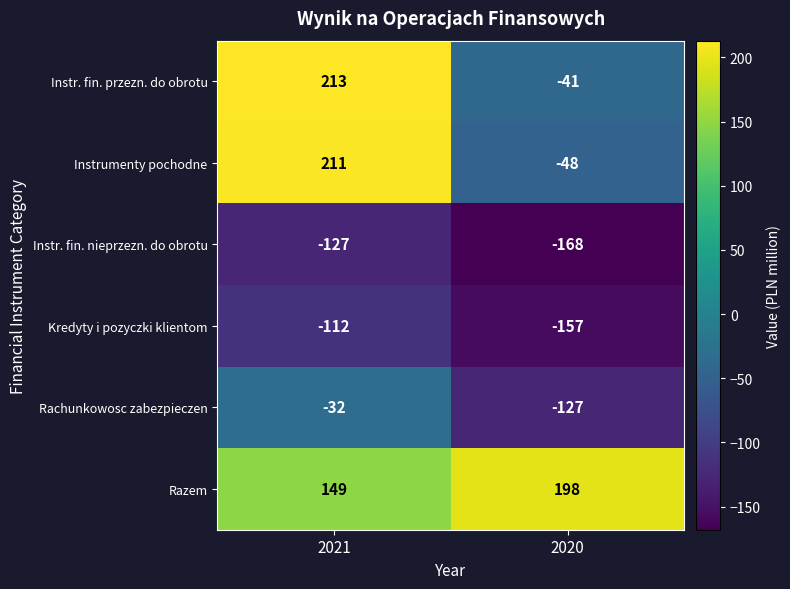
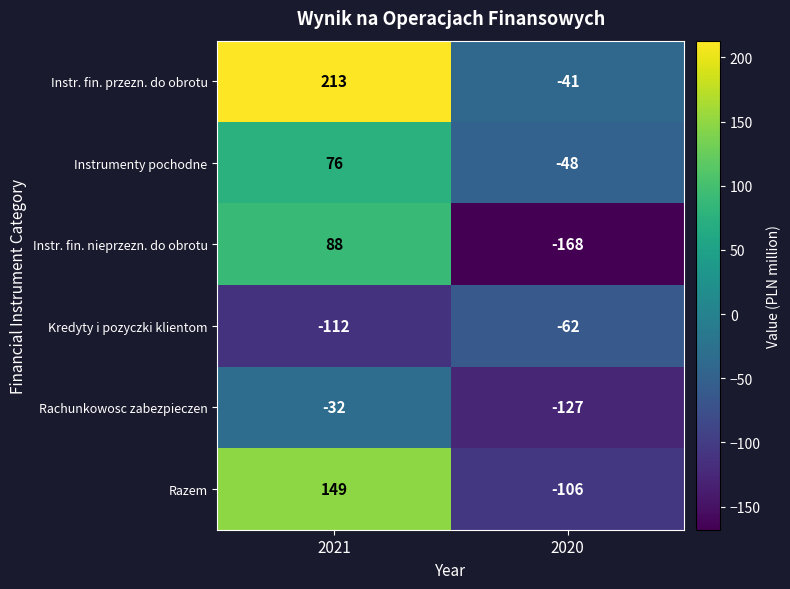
  {
    "Instr. fin. przezn. do obrotu": {
      "2021": 213,
      "2020": -41
    },
    "Instrumenty pochodne": {
-     "2021": 211,
+     "2021": 76,
      "2020": -48
    },
    "Instr. fin. nieprzezn. do obrotu": {
-     "2021": -127,
+     "2021": 88,
      "2020": -168
    },
    "Kredyty i pozyczki klientom": {
      "2021": -112,
-     "2020": -157
+     "2020": -62
    },
    "Rachunkowosc zabezpieczen": {
      "2021": -32,
      "2020": -127
    },
    "Razem": {
      "2021": 149,
-     "2020": 198
+     "2020": -106
    }
  }
